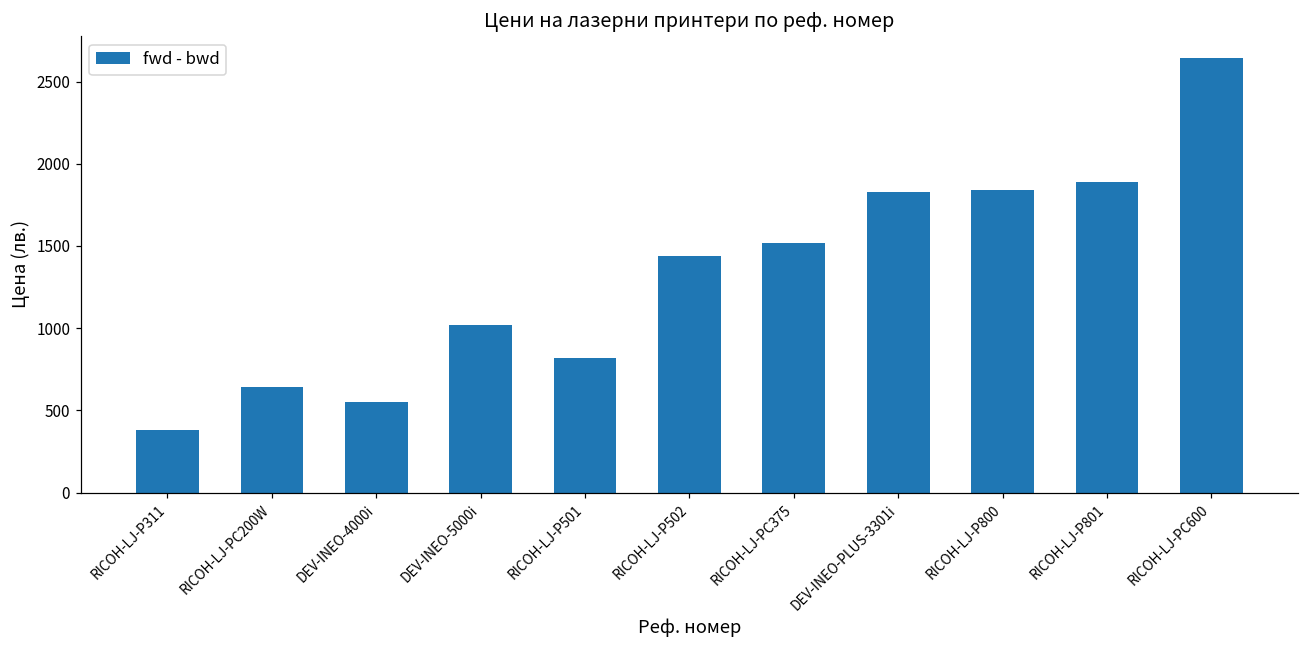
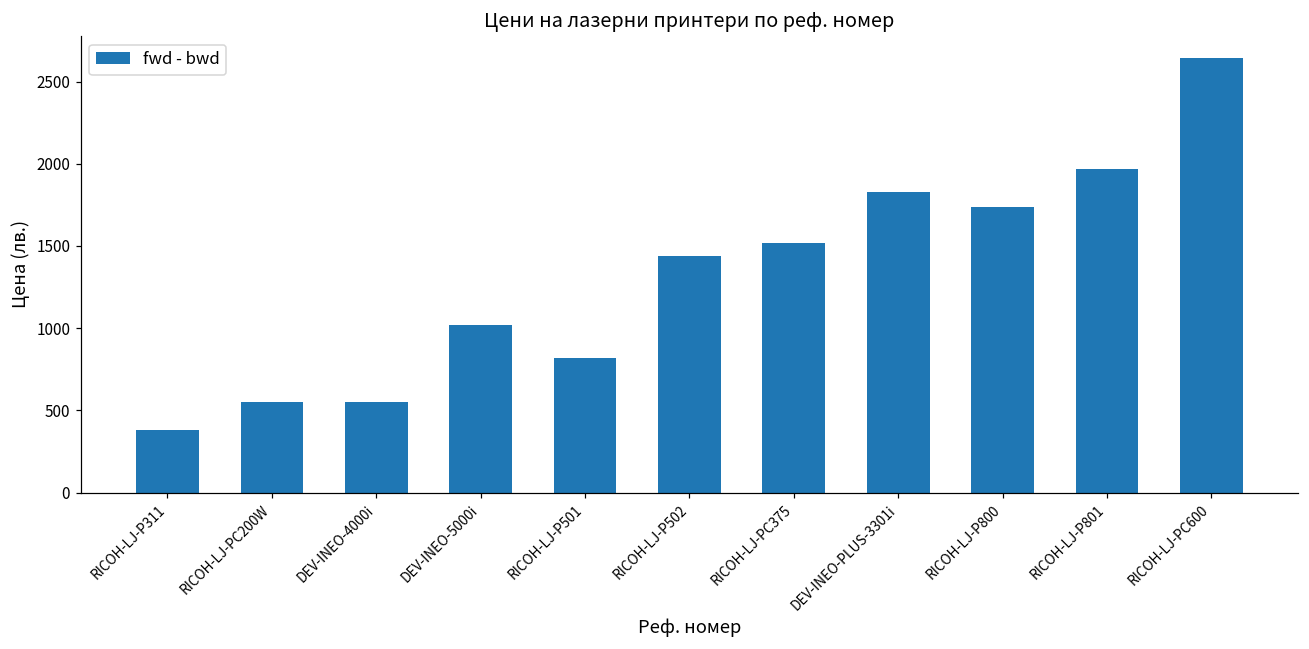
  {
    "RICOH-LJ-P311": 380,
-   "RICOH-LJ-PC200W": 640,
+   "RICOH-LJ-PC200W": 550,
    "DEV-INEO-4000i": 550,
    "DEV-INEO-5000i": 1020,
    "RICOH-LJ-P501": 820,
    "RICOH-LJ-P502": 1440,
    "RICOH-LJ-PC375": 1520,
    "DEV-INEO-PLUS-3301i": 1830,
-   "RICOH-LJ-P800": 1840,
-   "RICOH-LJ-P801": 1890,
+   "RICOH-LJ-P800": 1740,
+   "RICOH-LJ-P801": 1970,
    "RICOH-LJ-PC600": 2640
  }
